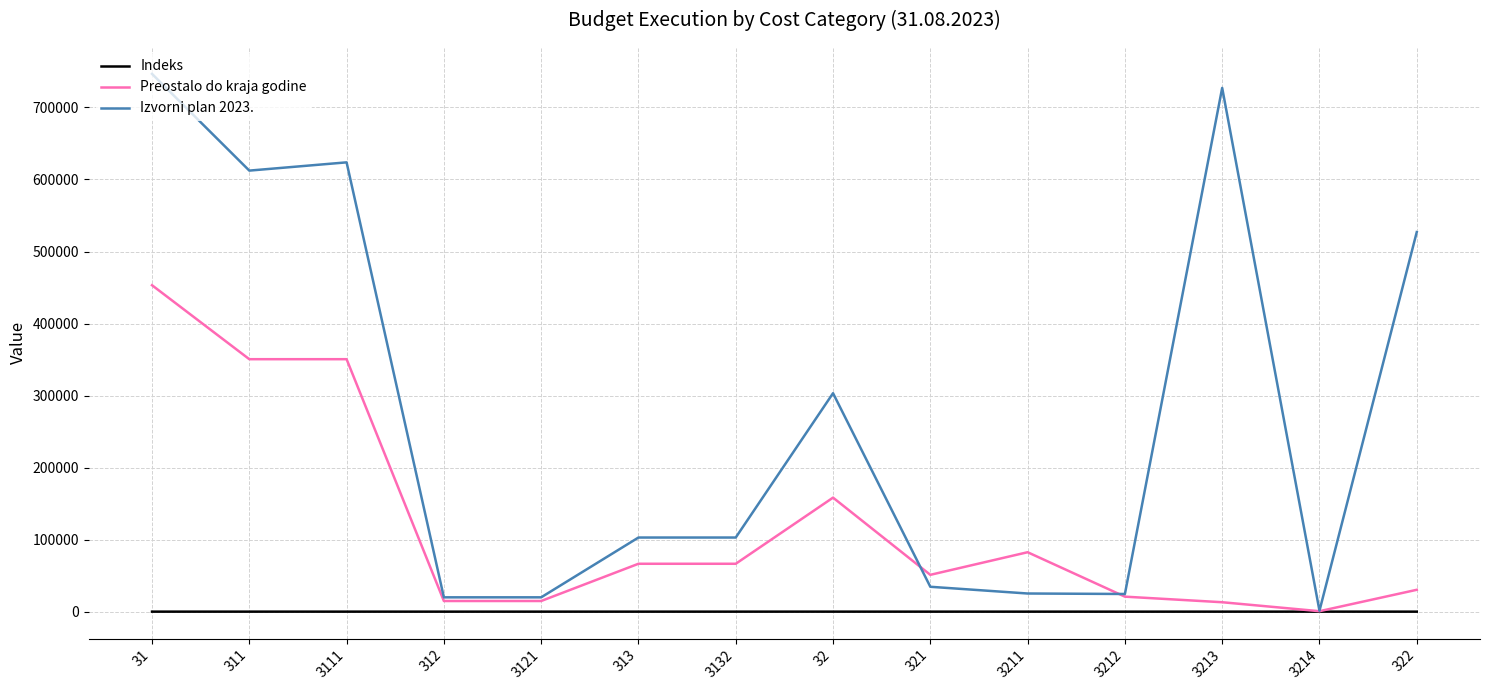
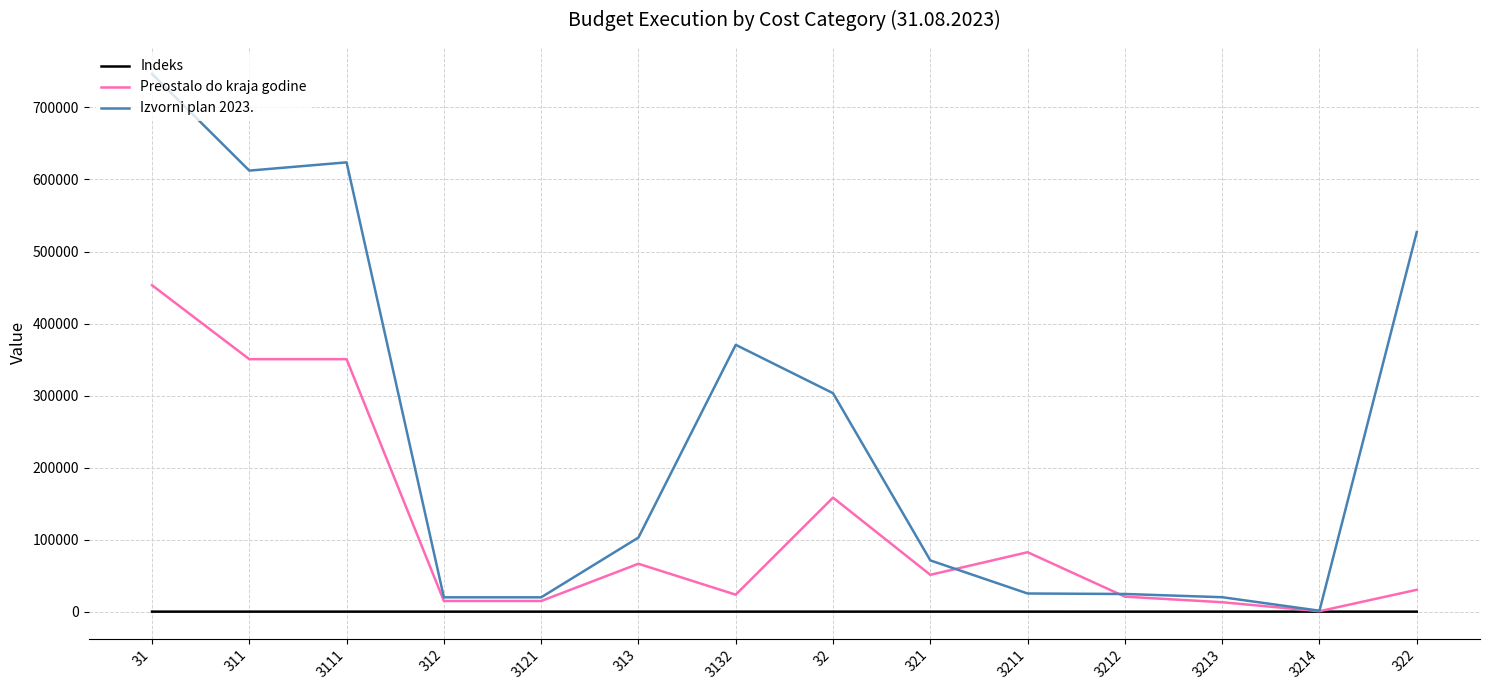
  {
    "Indeks": {
      "31": 0,
      "311": 0,
      "3111": 0,
      "312": 0,
      "3121": 0,
      "313": 0,
      "3132": 0,
      "32": 0,
      "321": 0,
      "3211": 0,
      "3212": 0,
      "3213": 0,
      "322": 0
    },
    "Preostalo do kraja godine": {
      "31": 450000,
      "311": 350000,
      "3111": 350000,
      "312": 10000,
      "3121": 10000,
      "313": 70000,
-     "3132": 70000,
+     "3132": 20000,
      "32": 160000,
      "321": 50000,
      "3211": 80000,
      "3212": 20000,
      "3213": 10000,
      "322": 30000
    },
    "Izvorni plan 2023.": {
      "311": 610000,
      "3111": 620000,
      "312": 20000,
      "3121": 20000,
      "313": 100000,
-     "3132": 100000,
+     "3132": 370000,
      "32": 300000,
-     "321": 30000,
+     "321": 70000,
      "3211": 30000,
      "3212": 20000,
-     "3213": 730000,
+     "3213": 20000,
      "322": 530000
    }
  }
